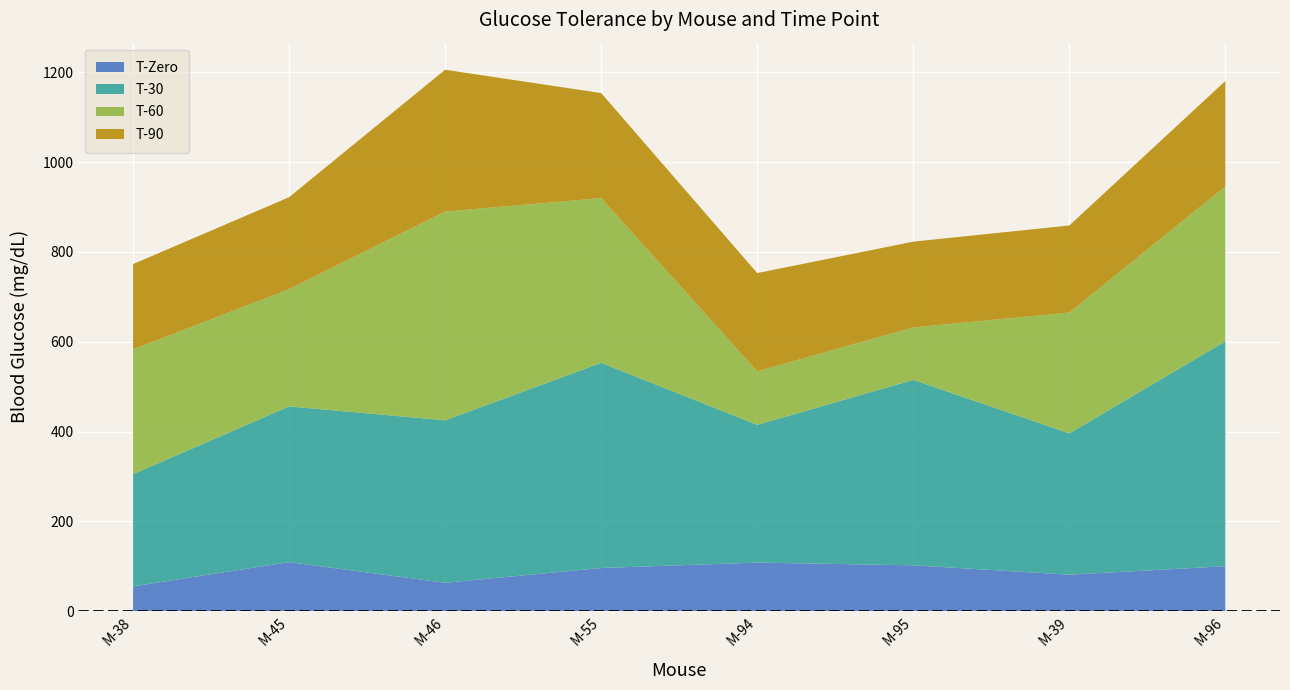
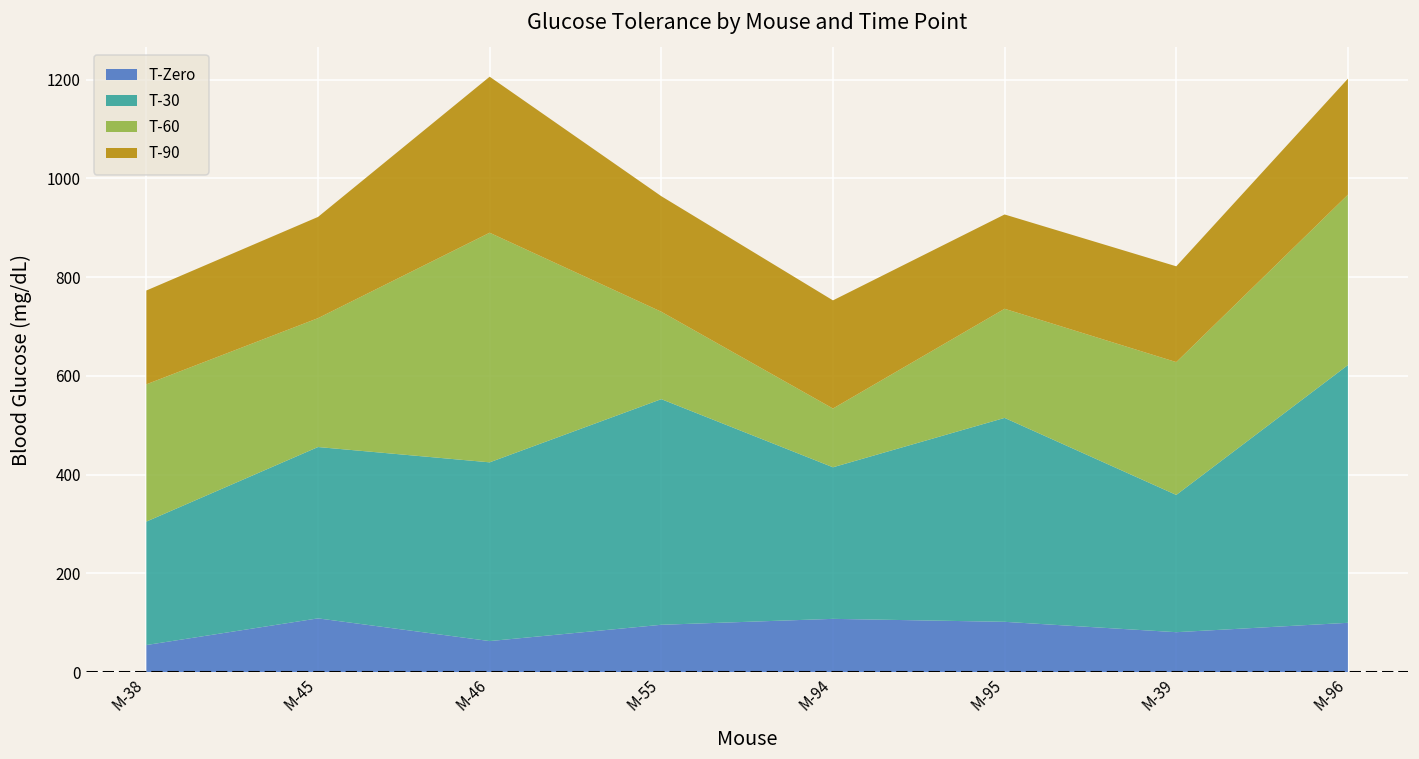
  {
    "T-Zero": {
      "M-38": 60,
      "M-45": 110,
      "M-46": 60,
      "M-55": 100,
      "M-94": 110,
      "M-95": 100,
      "M-39": 80,
      "M-96": 100
    },
    "T-30": {
      "M-38": 250,
      "M-45": 350,
      "M-46": 360,
      "M-55": 460,
      "M-94": 310,
      "M-95": 410,
-     "M-39": 320,
-     "M-96": 500
+     "M-39": 280,
+     "M-96": 520
    },
    "T-60": {
      "M-38": 280,
      "M-45": 260,
      "M-46": 470,
-     "M-55": 370,
+     "M-55": 180,
      "M-94": 120,
-     "M-95": 120,
+     "M-95": 220,
      "M-39": 270,
      "M-96": 350
    },
    "T-90": {
      "M-38": 190,
      "M-45": 210,
      "M-46": 320,
      "M-55": 230,
      "M-94": 220,
      "M-95": 190,
      "M-39": 190,
      "M-96": 240
    }
  }
